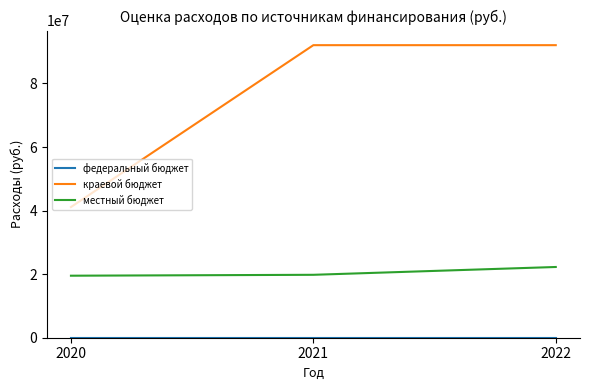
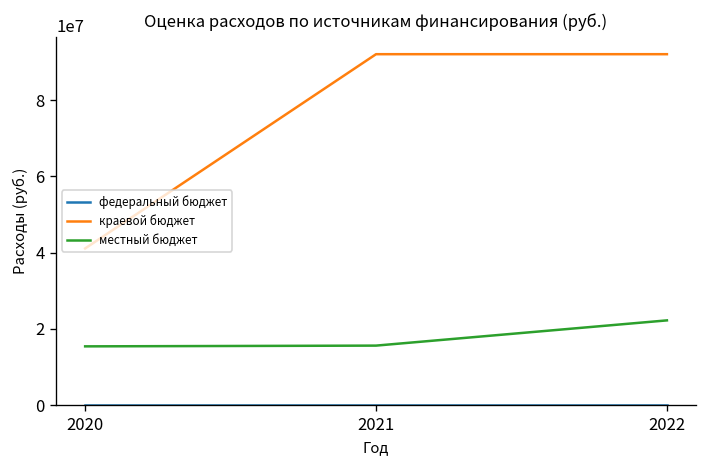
  {
    "федеральный бюджет": {
      "2020": 0,
      "2021": 0,
      "2022": 0
    },
    "краевой бюджет": {
      "2021": 92000000,
      "2022": 92000000
    },
    "местный бюджет": {
-     "2020": 20000000,
-     "2021": 20000000,
+     "2020": 15000000,
+     "2021": 16000000,
      "2022": 22000000
    }
  }
